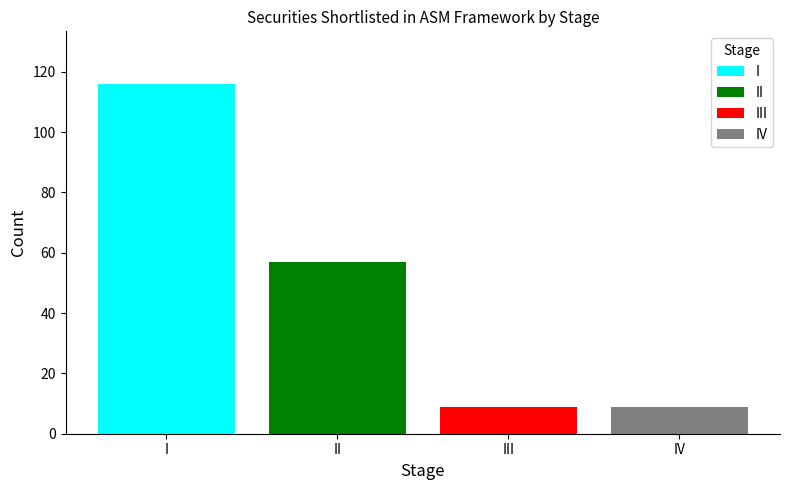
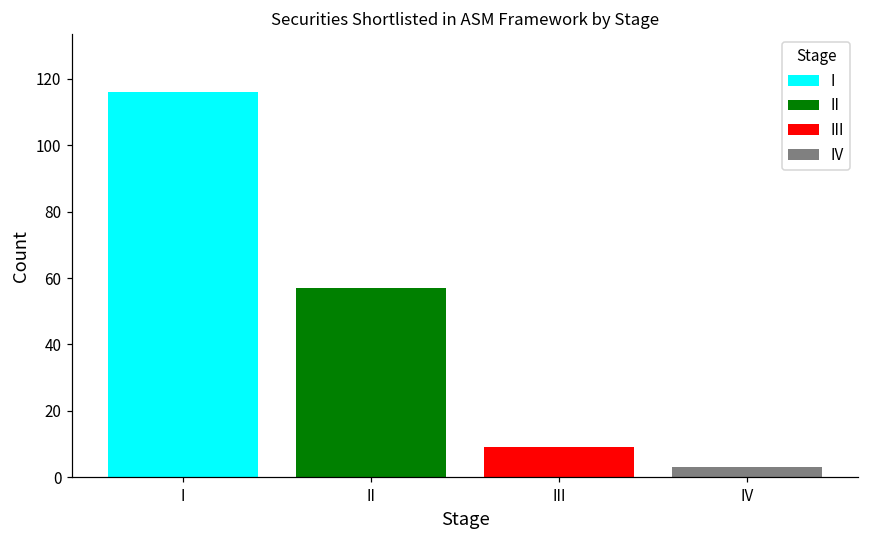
  {
    "I": 116,
    "II": 57,
    "III": 9,
-   "IV": 9
+   "IV": 3
  }
